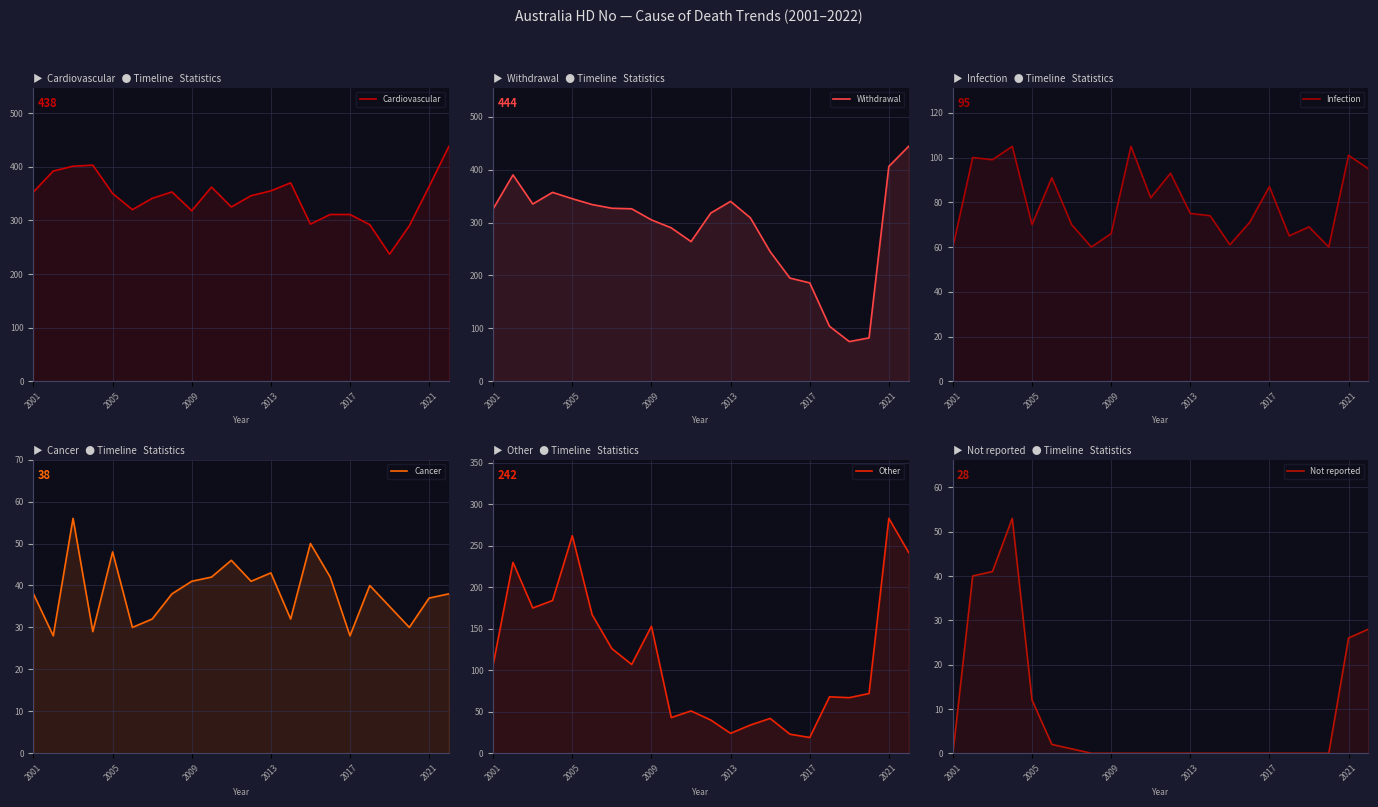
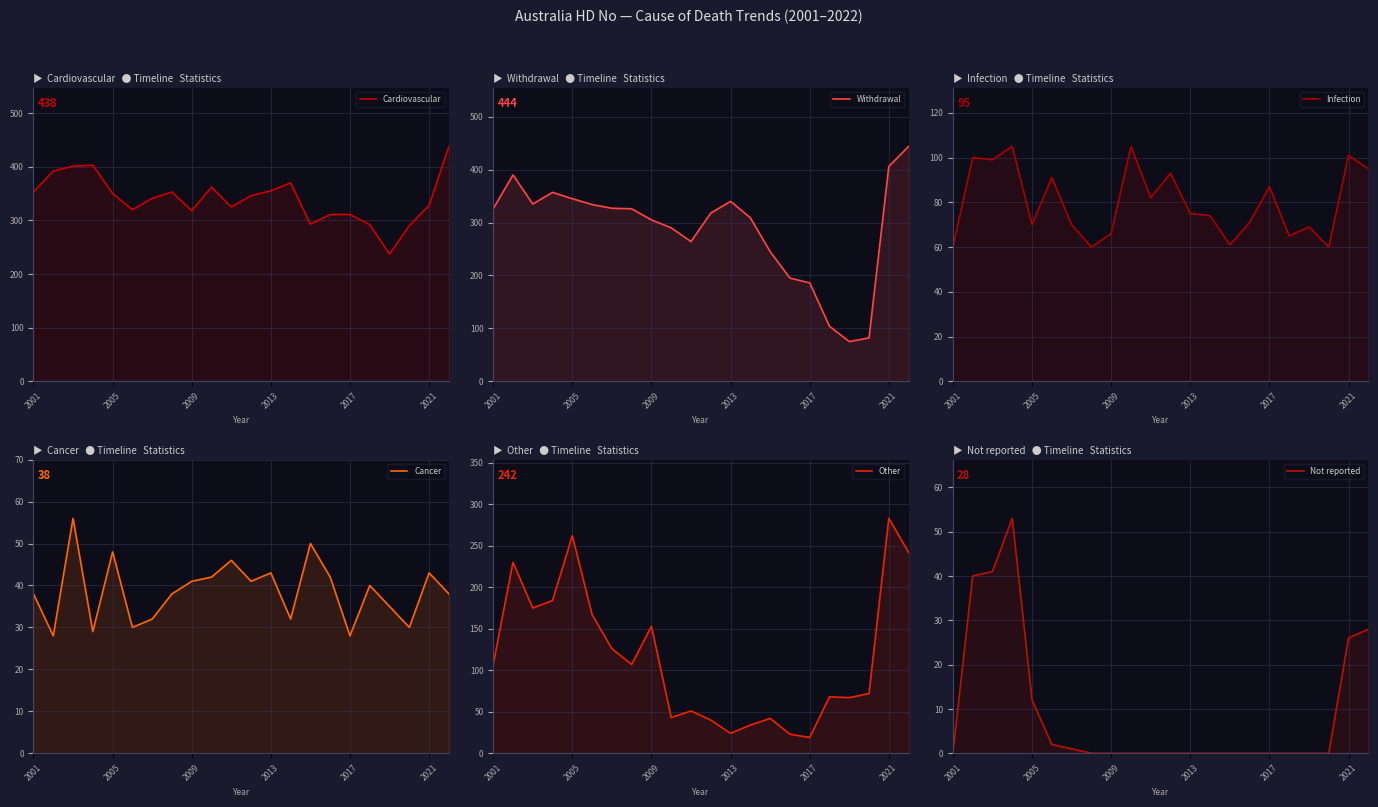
  {
    "▶ Cardiovascular ● Timeline Statistics": {
      "2001": 350,
      "2005": 350,
      "2009": 320,
      "2013": 360,
      "2017": 310,
-     "2021": 360
+     "2021": 330
    },
    "▶ Withdrawal ● Timeline Statistics": {
      "2001": 330,
      "2005": 350,
      "2009": 310,
      "2013": 340,
      "2017": 190,
      "2021": 410
    },
    "▶ Infection ● Timeline Statistics": {
      "2001": 60,
      "2005": 70,
      "2009": 66,
      "2013": 75,
      "2017": 87,
      "2021": 101
    },
    "▶ Cancer ● Timeline Statistics": {
      "2001": 38,
      "2005": 48,
      "2009": 41,
      "2013": 43,
      "2017": 28,
-     "2021": 37
+     "2021": 43
    },
    "▶ Other ● Timeline Statistics": {
      "2001": 110,
      "2005": 260,
      "2009": 150,
      "2013": 20,
      "2017": 20,
      "2021": 280
    },
    "▶ Not reported ● Timeline Statistics": {
      "2001": 0,
      "2005": 12,
      "2009": 0,
      "2013": 0,
      "2017": 0,
      "2021": 26
    }
  }
